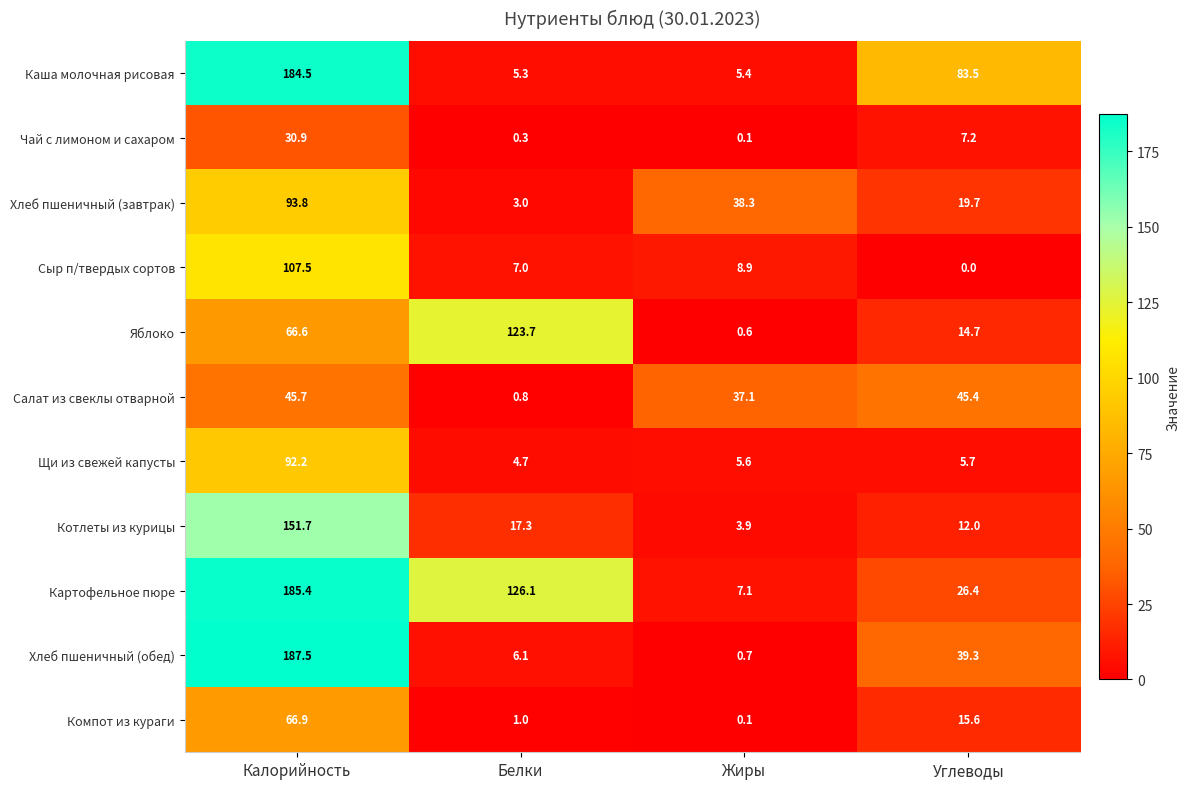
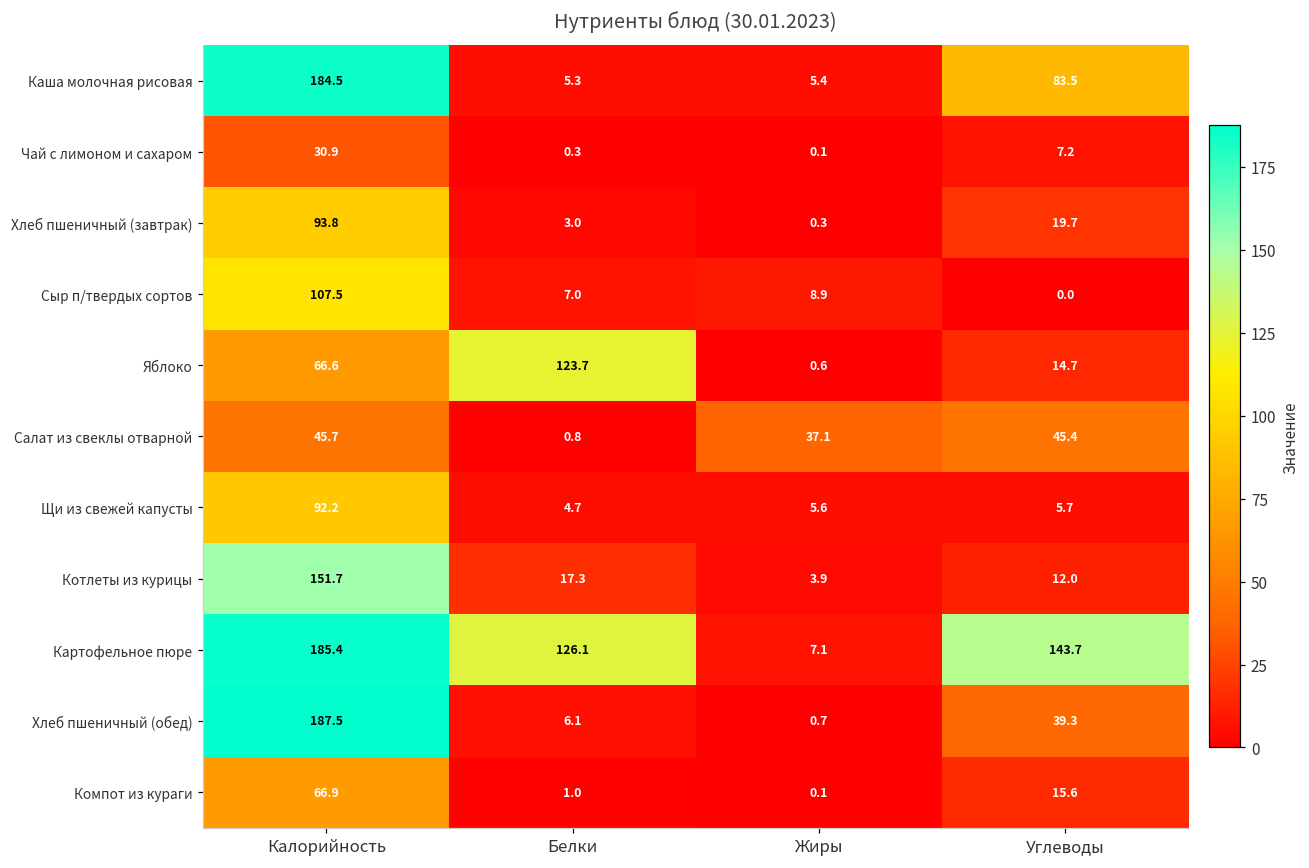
  {
    "Каша молочная рисовая": {
      "Калорийность": 184.5,
      "Белки": 5.3,
      "Жиры": 5.4,
      "Углеводы": 83.5
    },
    "Чай с лимоном и сахаром": {
      "Калорийность": 30.9,
      "Белки": 0.3,
      "Жиры": 0.1,
      "Углеводы": 7.2
    },
    "Хлеб пшеничный (завтрак)": {
      "Калорийность": 93.8,
      "Белки": 3.0,
-     "Жиры": 38.3,
+     "Жиры": 0.3,
      "Углеводы": 19.7
    },
    "Сыр п/твердых сортов": {
      "Калорийность": 107.5,
      "Белки": 7.0,
      "Жиры": 8.9,
      "Углеводы": 0.0
    },
    "Яблоко": {
      "Калорийность": 66.6,
      "Белки": 123.7,
      "Жиры": 0.6,
      "Углеводы": 14.7
    },
    "Салат из свеклы отварной": {
      "Калорийность": 45.7,
      "Белки": 0.8,
      "Жиры": 37.1,
      "Углеводы": 45.4
    },
    "Щи из свежей капусты": {
      "Калорийность": 92.2,
      "Белки": 4.7,
      "Жиры": 5.6,
      "Углеводы": 5.7
    },
    "Котлеты из курицы": {
      "Калорийность": 151.7,
      "Белки": 17.3,
      "Жиры": 3.9,
      "Углеводы": 12.0
    },
    "Картофельное пюре": {
      "Калорийность": 185.4,
      "Белки": 126.1,
      "Жиры": 7.1,
-     "Углеводы": 26.4
+     "Углеводы": 143.7
    },
    "Хлеб пшеничный (обед)": {
      "Калорийность": 187.5,
      "Белки": 6.1,
      "Жиры": 0.7,
      "Углеводы": 39.3
    },
    "Компот из кураги": {
      "Калорийность": 66.9,
      "Белки": 1.0,
      "Жиры": 0.1,
      "Углеводы": 15.6
    }
  }
